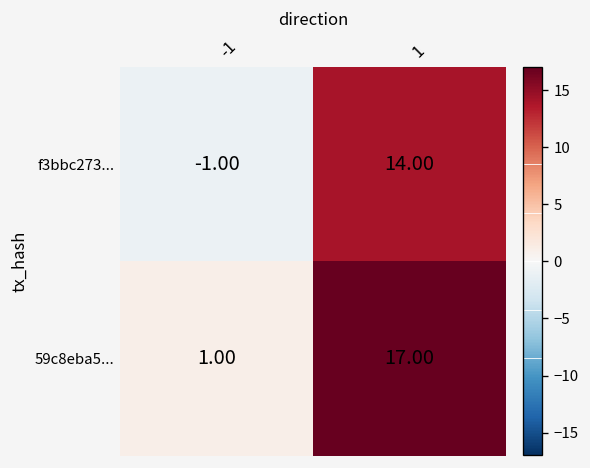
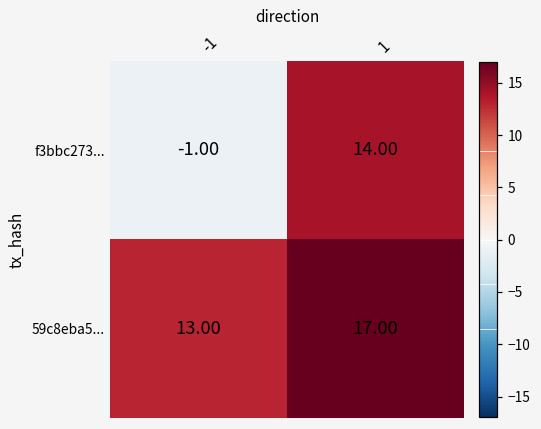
  {
    "f3bbc273...": {
      "-1": -1.00,
      "1": 14.00
    },
    "59c8eba5...": {
-     "-1": 1.00,
+     "-1": 13.00,
      "1": 17.00
    }
  }
